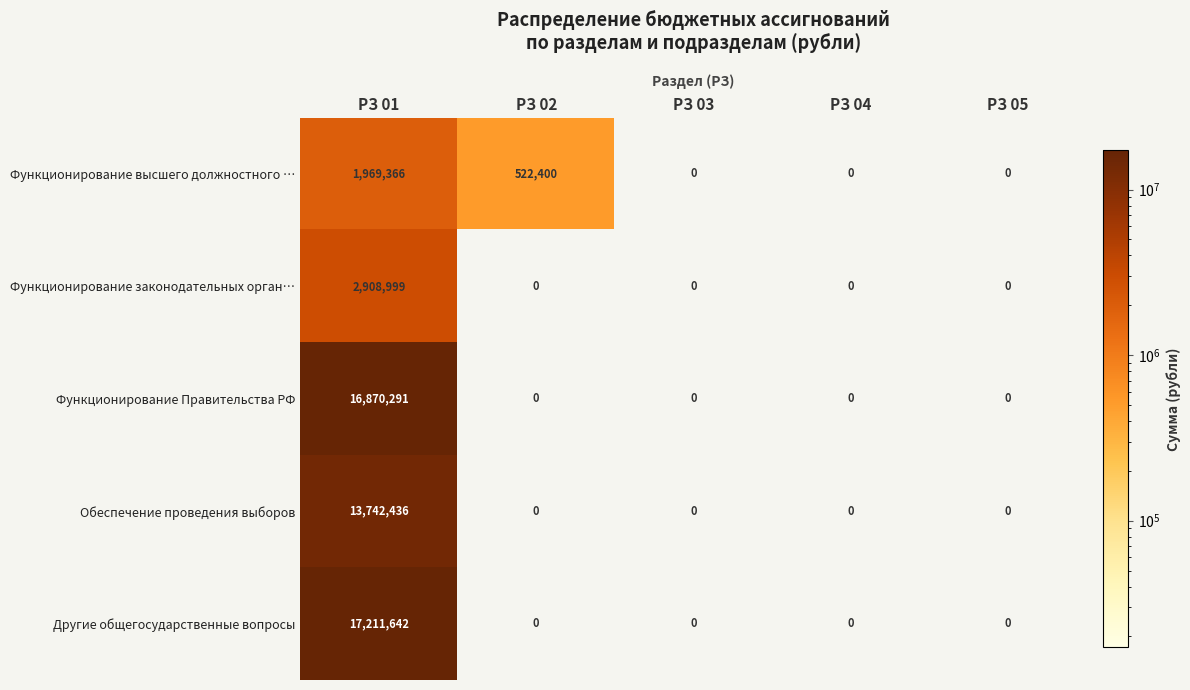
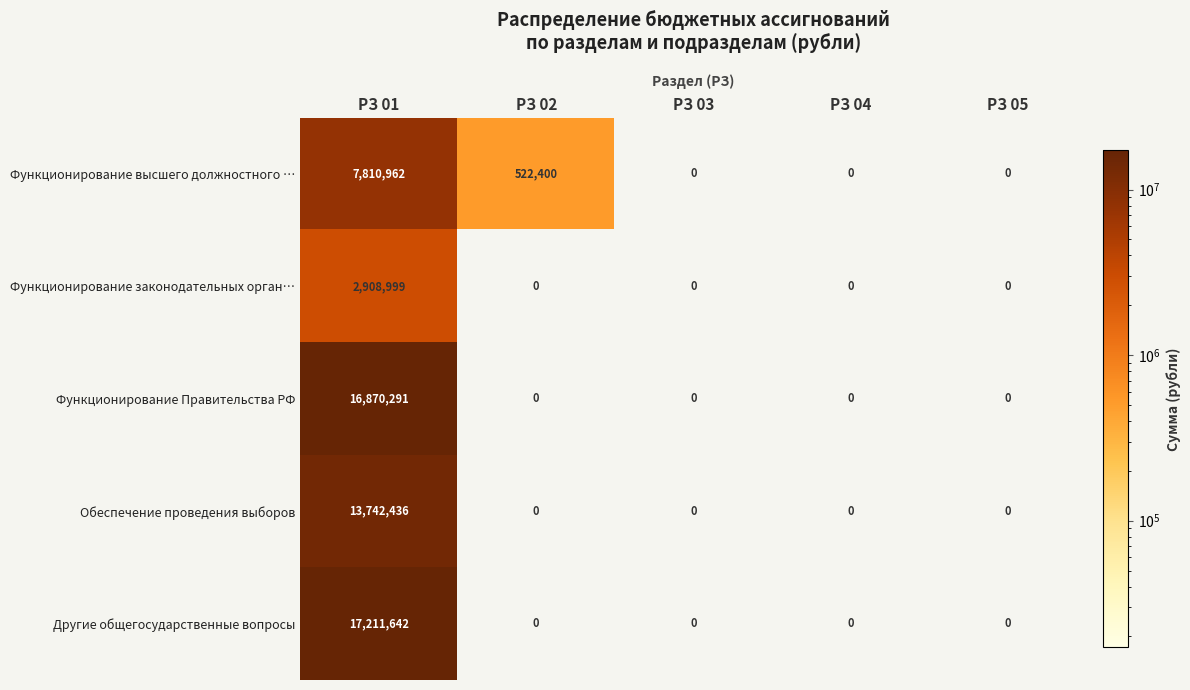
  {
    "Функционирование высшего должностного …": {
-     "РЗ 01": "1,969,366",
+     "РЗ 01": "7,810,962",
      "РЗ 02": "522,400",
      "РЗ 03": "0",
      "РЗ 04": "0",
      "РЗ 05": "0"
    },
    "Функционирование законодательных орган…": {
      "РЗ 01": "2,908,999",
      "РЗ 02": "0",
      "РЗ 03": "0",
      "РЗ 04": "0",
      "РЗ 05": "0"
    },
    "Функционирование Правительства РФ": {
      "РЗ 01": "16,870,291",
      "РЗ 02": "0",
      "РЗ 03": "0",
      "РЗ 04": "0",
      "РЗ 05": "0"
    },
    "Обеспечение проведения выборов": {
      "РЗ 01": "13,742,436",
      "РЗ 02": "0",
      "РЗ 03": "0",
      "РЗ 04": "0",
      "РЗ 05": "0"
    },
    "Другие общегосударственные вопросы": {
      "РЗ 01": "17,211,642",
      "РЗ 02": "0",
      "РЗ 03": "0",
      "РЗ 04": "0",
      "РЗ 05": "0"
    }
  }
